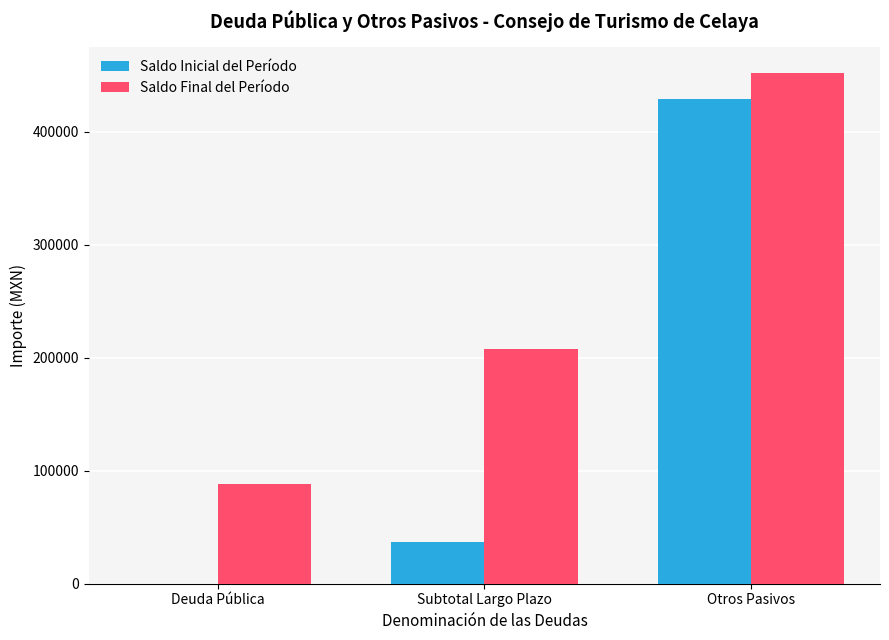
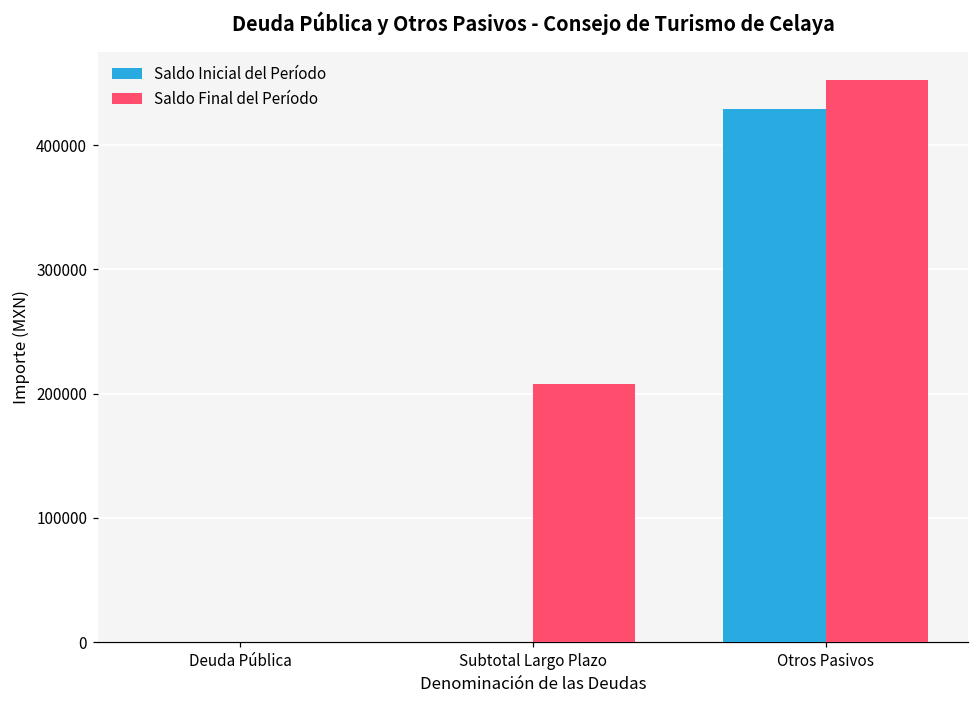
  {
    "Saldo Inicial del Período": {
      "Deuda Pública": 0,
-     "Subtotal Largo Plazo": 37000,
+     "Subtotal Largo Plazo": 0,
      "Otros Pasivos": 429000
    },
    "Saldo Final del Período": {
-     "Deuda Pública": 88000,
+     "Deuda Pública": 0,
      "Subtotal Largo Plazo": 208000,
      "Otros Pasivos": 452000
    }
  }
